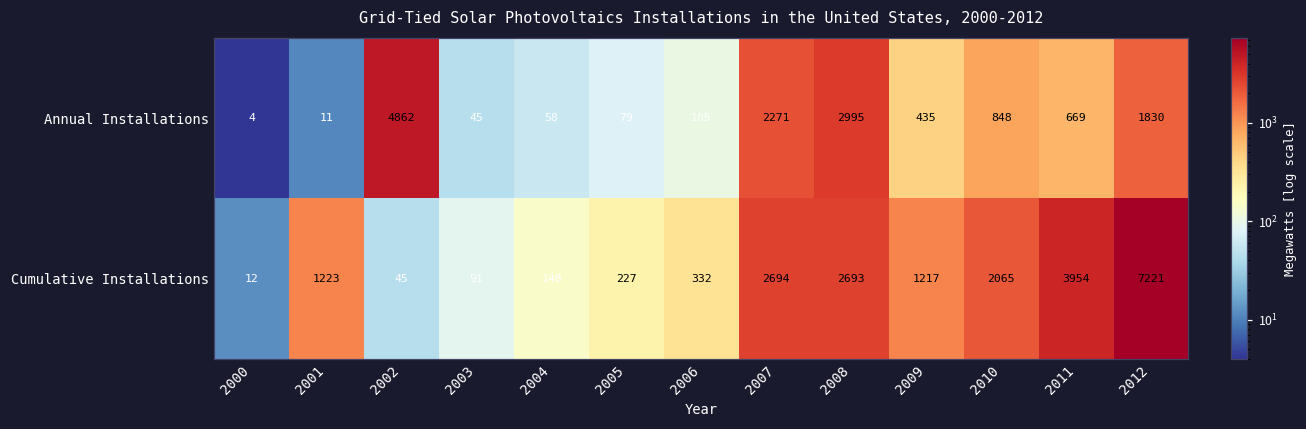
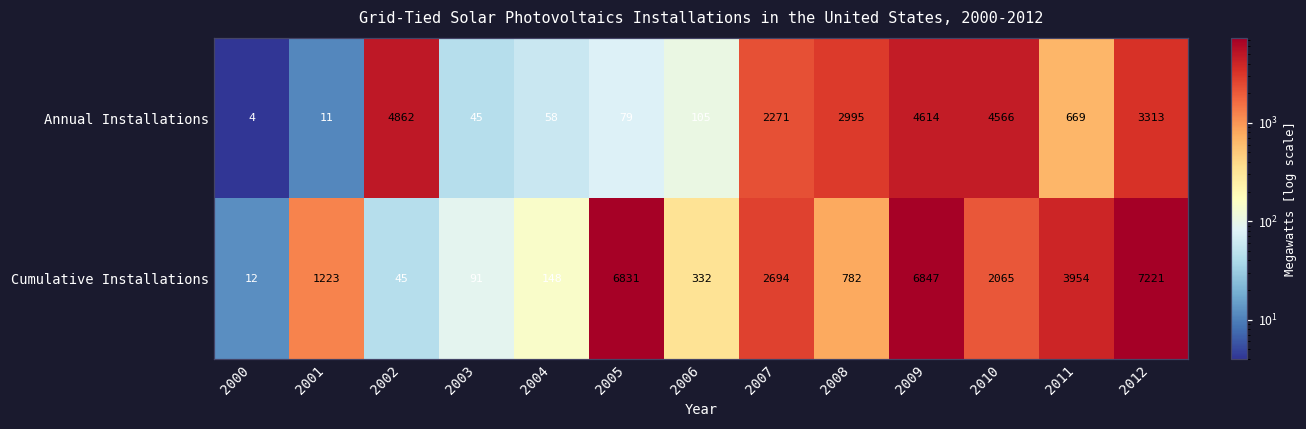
  {
    "Annual Installations": {
      "2000": 4,
      "2001": 11,
      "2002": 4862,
      "2003": 45,
      "2004": 58,
      "2007": 2271,
      "2008": 2995,
-     "2009": 435,
-     "2010": 848,
+     "2009": 4614,
+     "2010": 4566,
      "2011": 669,
-     "2012": 1830
+     "2012": 3313
    },
    "Cumulative Installations": {
      "2000": 12,
      "2001": 1223,
      "2002": 45,
      "2004": 148,
-     "2005": 227,
+     "2005": 6831,
      "2006": 332,
      "2007": 2694,
-     "2008": 2693,
-     "2009": 1217,
+     "2008": 782,
+     "2009": 6847,
      "2010": 2065,
      "2011": 3954,
      "2012": 7221
    }
  }
